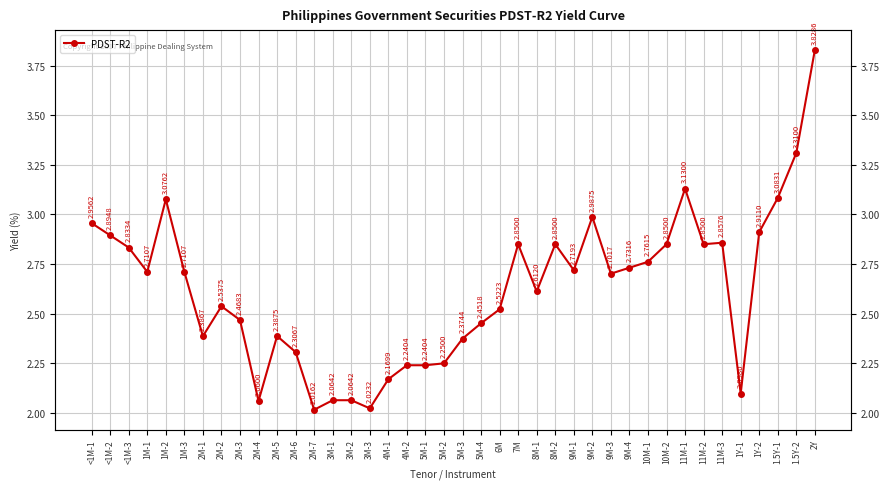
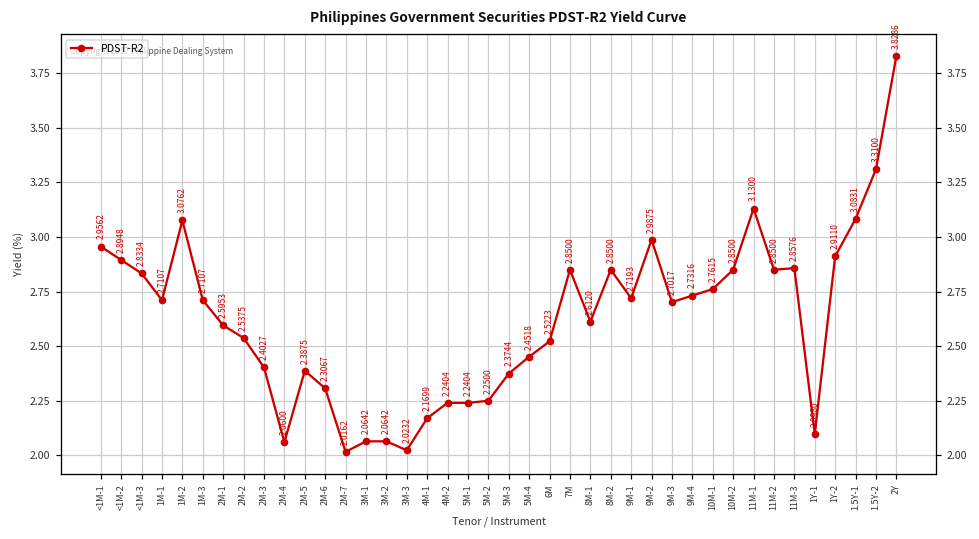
  {
    "<1M-1": 2.9562,
    "<1M-2": 2.8948,
    "<1M-3": 2.8334,
    "1M-1": 2.7107,
    "1M-2": 3.0762,
    "1M-3": 2.7107,
-   "2M-1": 2.3867,
+   "2M-1": 2.5953,
    "2M-2": 2.5375,
-   "2M-3": 2.4683,
+   "2M-3": 2.4027,
    "2M-4": 2.0600,
    "2M-5": 2.3875,
    "2M-6": 2.3067,
    "2M-7": 2.0162,
    "3M-1": 2.0642,
    "3M-2": 2.0642,
    "3M-3": 2.0232,
    "4M-1": 2.1699,
    "4M-2": 2.2404,
    "5M-1": 2.2404,
    "5M-2": 2.2500,
    "5M-3": 2.3744,
    "5M-4": 2.4518,
    "6M": 2.5223,
    "7M": 2.8500,
    "8M-1": 2.6120,
    "8M-2": 2.8500,
    "9M-1": 2.7193,
    "9M-2": 2.9875,
    "9M-3": 2.7017,
    "9M-4": 2.7316,
    "10M-1": 2.7615,
    "10M-2": 2.8500,
    "11M-1": 3.1300,
    "11M-2": 2.8500,
    "11M-3": 2.8576,
    "1Y-1": 2.0980,
    "1Y-2": 2.9110,
    "1.5Y-1": 3.0831,
    "1.5Y-2": 3.3100,
    "2Y": 3.8286
  }
